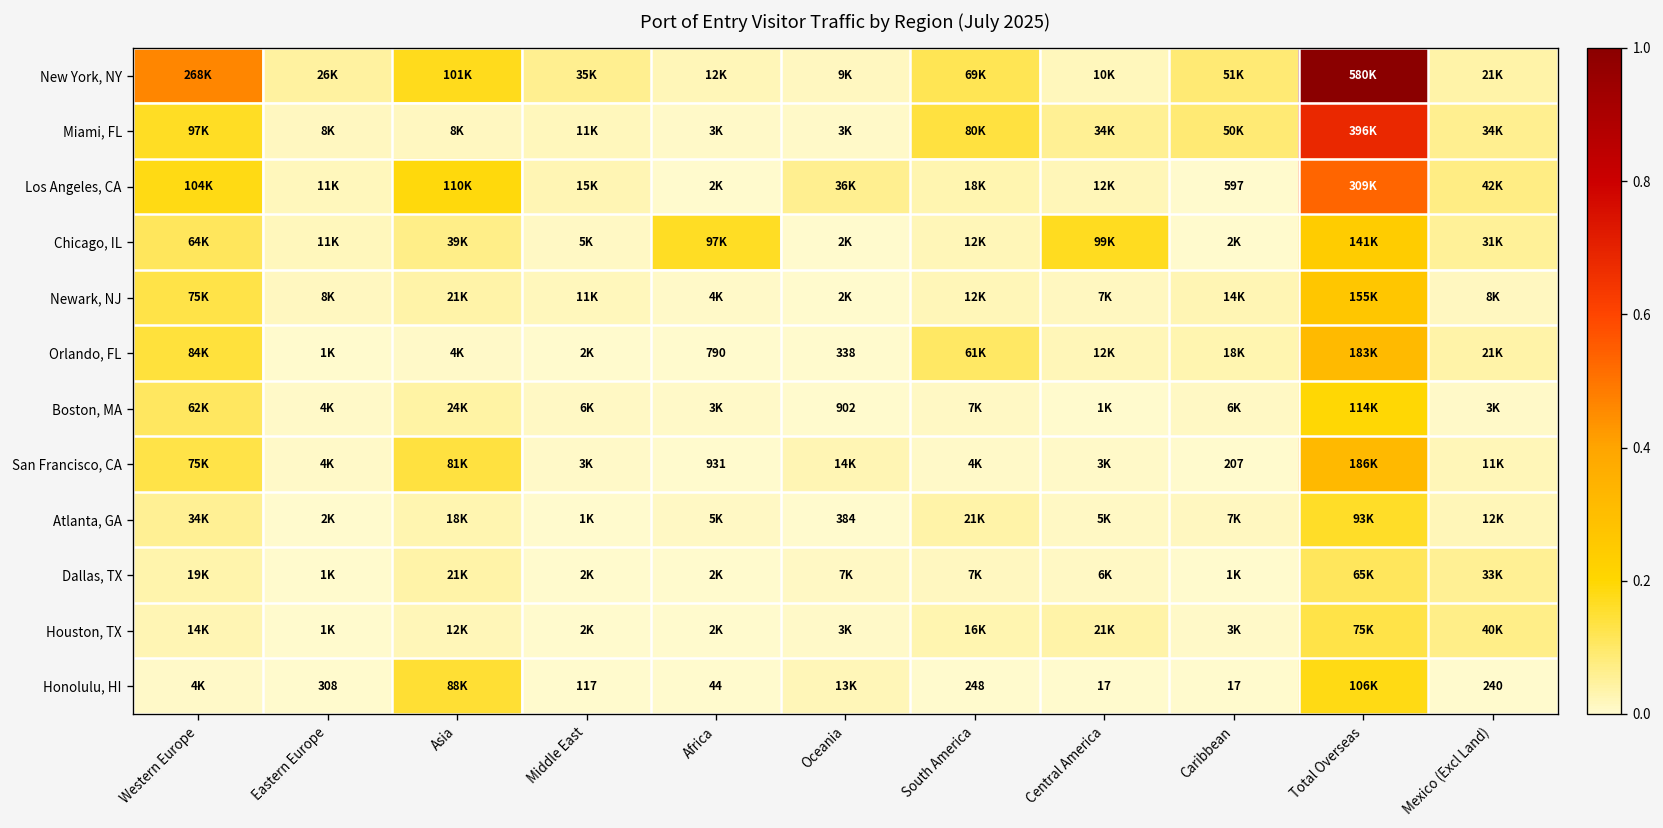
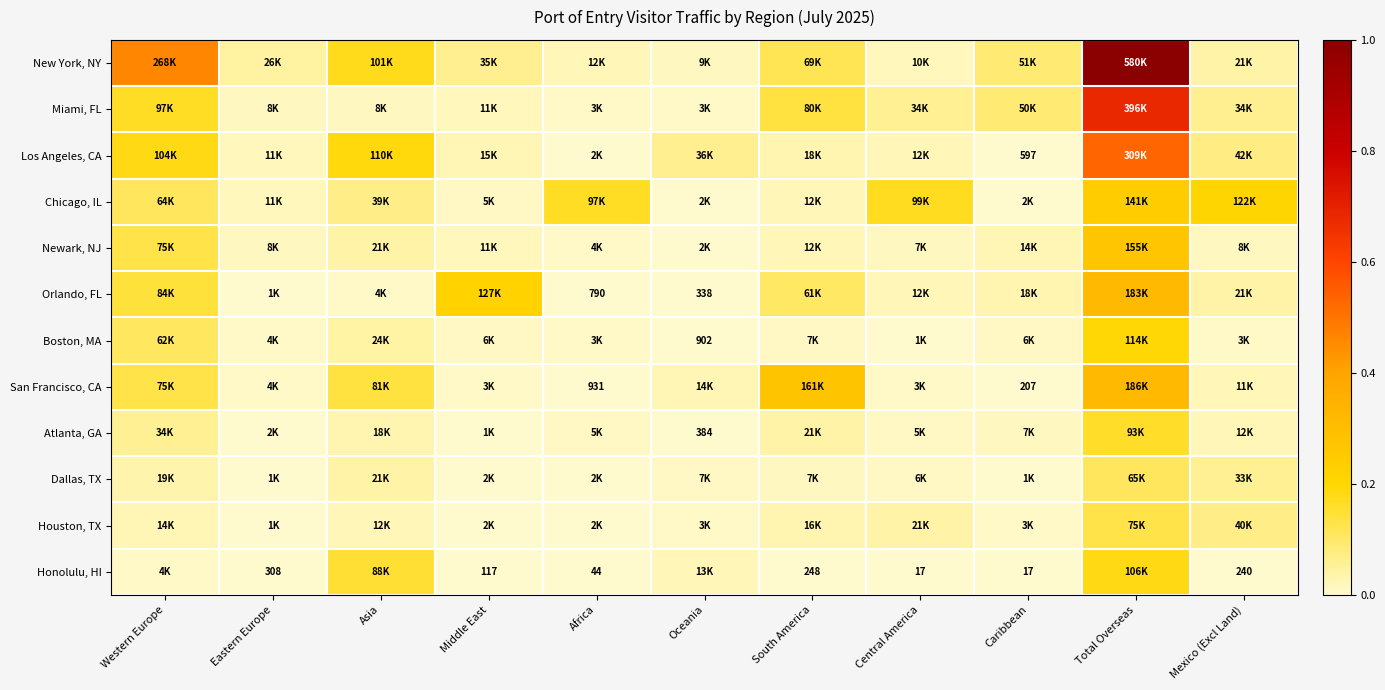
  {
    "New York, NY": {
      "Western Europe": "268K",
      "Eastern Europe": "26K",
      "Asia": "101K",
      "Middle East": "35K",
      "Africa": "12K",
      "Oceania": "9K",
      "South America": "69K",
      "Central America": "10K",
      "Caribbean": "51K",
      "Total Overseas": "580K",
      "Mexico (Excl Land)": "21K"
    },
    "Miami, FL": {
      "Western Europe": "97K",
      "Eastern Europe": "8K",
      "Asia": "8K",
      "Middle East": "11K",
      "Africa": "3K",
      "Oceania": "3K",
      "South America": "80K",
      "Central America": "34K",
      "Caribbean": "50K",
      "Total Overseas": "396K",
      "Mexico (Excl Land)": "34K"
    },
    "Los Angeles, CA": {
      "Western Europe": "104K",
      "Eastern Europe": "11K",
      "Asia": "110K",
      "Middle East": "15K",
      "Africa": "2K",
      "Oceania": "36K",
      "South America": "18K",
      "Central America": "12K",
      "Caribbean": "597",
      "Total Overseas": "309K",
      "Mexico (Excl Land)": "42K"
    },
    "Chicago, IL": {
      "Western Europe": "64K",
      "Eastern Europe": "11K",
      "Asia": "39K",
      "Middle East": "5K",
      "Africa": "97K",
      "Oceania": "2K",
      "South America": "12K",
      "Central America": "99K",
      "Caribbean": "2K",
      "Total Overseas": "141K",
-     "Mexico (Excl Land)": "31K"
+     "Mexico (Excl Land)": "122K"
    },
    "Newark, NJ": {
      "Western Europe": "75K",
      "Eastern Europe": "8K",
      "Asia": "21K",
      "Middle East": "11K",
      "Africa": "4K",
      "Oceania": "2K",
      "South America": "12K",
      "Central America": "7K",
      "Caribbean": "14K",
      "Total Overseas": "155K",
      "Mexico (Excl Land)": "8K"
    },
    "Orlando, FL": {
      "Western Europe": "84K",
      "Eastern Europe": "1K",
      "Asia": "4K",
-     "Middle East": "2K",
+     "Middle East": "127K",
      "Africa": "790",
      "Oceania": "338",
      "South America": "61K",
      "Central America": "12K",
      "Caribbean": "18K",
      "Total Overseas": "183K",
      "Mexico (Excl Land)": "21K"
    },
    "Boston, MA": {
      "Western Europe": "62K",
      "Eastern Europe": "4K",
      "Asia": "24K",
      "Middle East": "6K",
      "Africa": "3K",
      "Oceania": "902",
      "South America": "7K",
      "Central America": "1K",
      "Caribbean": "6K",
      "Total Overseas": "114K",
      "Mexico (Excl Land)": "3K"
    },
    "San Francisco, CA": {
      "Western Europe": "75K",
      "Eastern Europe": "4K",
      "Asia": "81K",
      "Middle East": "3K",
      "Africa": "931",
      "Oceania": "14K",
-     "South America": "4K",
+     "South America": "161K",
      "Central America": "3K",
      "Caribbean": "207",
      "Total Overseas": "186K",
      "Mexico (Excl Land)": "11K"
    },
    "Atlanta, GA": {
      "Western Europe": "34K",
      "Eastern Europe": "2K",
      "Asia": "18K",
      "Middle East": "1K",
      "Africa": "5K",
      "Oceania": "384",
      "South America": "21K",
      "Central America": "5K",
      "Caribbean": "7K",
      "Total Overseas": "93K",
      "Mexico (Excl Land)": "12K"
    },
    "Dallas, TX": {
      "Western Europe": "19K",
      "Eastern Europe": "1K",
      "Asia": "21K",
      "Middle East": "2K",
      "Africa": "2K",
      "Oceania": "7K",
      "South America": "7K",
      "Central America": "6K",
      "Caribbean": "1K",
      "Total Overseas": "65K",
      "Mexico (Excl Land)": "33K"
    },
    "Houston, TX": {
      "Western Europe": "14K",
      "Eastern Europe": "1K",
      "Asia": "12K",
      "Middle East": "2K",
      "Africa": "2K",
      "Oceania": "3K",
      "South America": "16K",
      "Central America": "21K",
      "Caribbean": "3K",
      "Total Overseas": "75K",
      "Mexico (Excl Land)": "40K"
    },
    "Honolulu, HI": {
      "Western Europe": "4K",
      "Eastern Europe": "308",
      "Asia": "88K",
      "Middle East": "117",
      "Africa": "44",
      "Oceania": "13K",
      "South America": "248",
      "Central America": "17",
      "Caribbean": "17",
      "Total Overseas": "106K",
      "Mexico (Excl Land)": "240"
    }
  }
